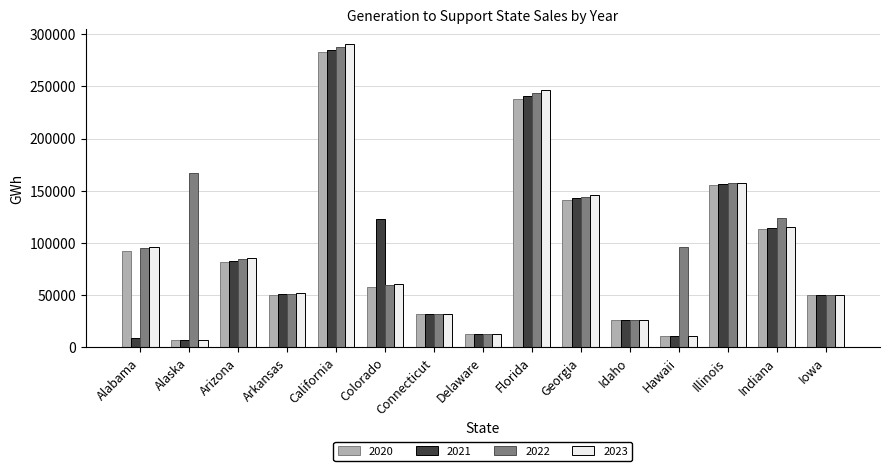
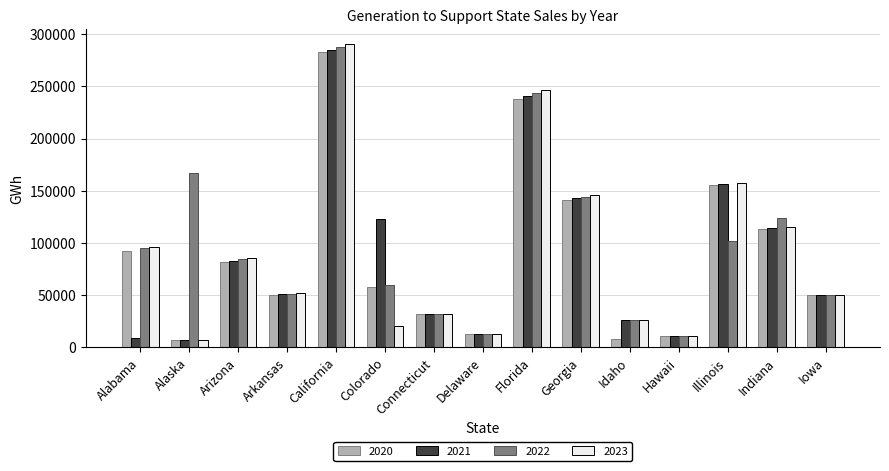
  {
    "2020": {
      "Alabama": 93000,
      "Alaska": 7000,
      "Arizona": 82000,
      "Arkansas": 50000,
      "California": 283000,
      "Colorado": 58000,
      "Connecticut": 32000,
      "Delaware": 12000,
      "Florida": 238000,
      "Georgia": 141000,
-     "Idaho": 26000,
+     "Idaho": 8000,
      "Hawaii": 10000,
      "Illinois": 156000,
      "Indiana": 114000,
      "Iowa": 50000
    },
    "2021": {
      "Alabama": 9000,
      "Alaska": 7000,
      "Arizona": 83000,
      "Arkansas": 51000,
      "California": 285000,
      "Colorado": 123000,
      "Connecticut": 32000,
      "Delaware": 12000,
      "Florida": 241000,
      "Georgia": 143000,
      "Idaho": 26000,
      "Hawaii": 10000,
      "Illinois": 156000,
      "Indiana": 114000,
      "Iowa": 50000
    },
    "2022": {
      "Alabama": 95000,
      "Alaska": 167000,
      "Arizona": 84000,
      "Arkansas": 51000,
      "California": 288000,
      "Colorado": 60000,
      "Connecticut": 32000,
      "Delaware": 13000,
      "Florida": 243000,
      "Georgia": 144000,
      "Idaho": 26000,
-     "Hawaii": 96000,
-     "Illinois": 157000,
+     "Hawaii": 11000,
+     "Illinois": 102000,
      "Indiana": 123000,
      "Iowa": 50000
    },
    "2023": {
      "Alabama": 96000,
      "Alaska": 7000,
      "Arizona": 85000,
      "Arkansas": 52000,
      "California": 290000,
-     "Colorado": 60000,
+     "Colorado": 20000,
      "Connecticut": 32000,
      "Delaware": 13000,
      "Florida": 246000,
      "Georgia": 146000,
      "Idaho": 27000,
      "Hawaii": 11000,
      "Illinois": 158000,
      "Indiana": 115000,
      "Iowa": 50000
    }
  }
